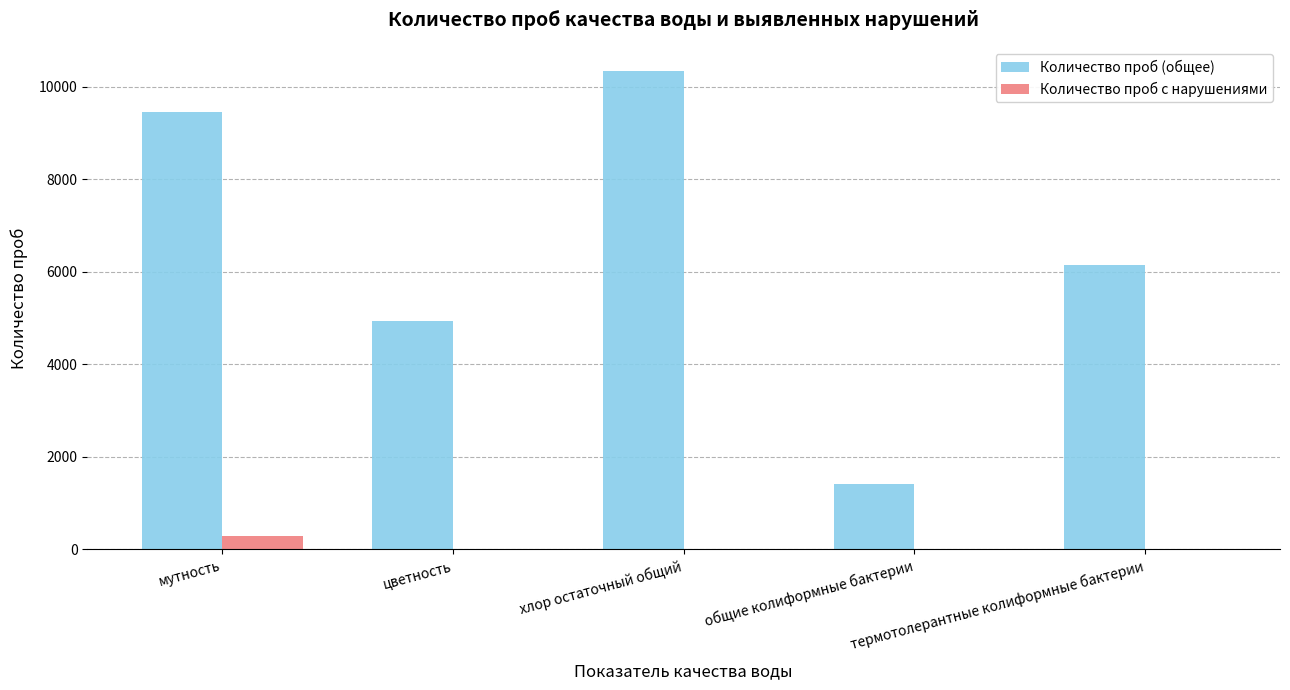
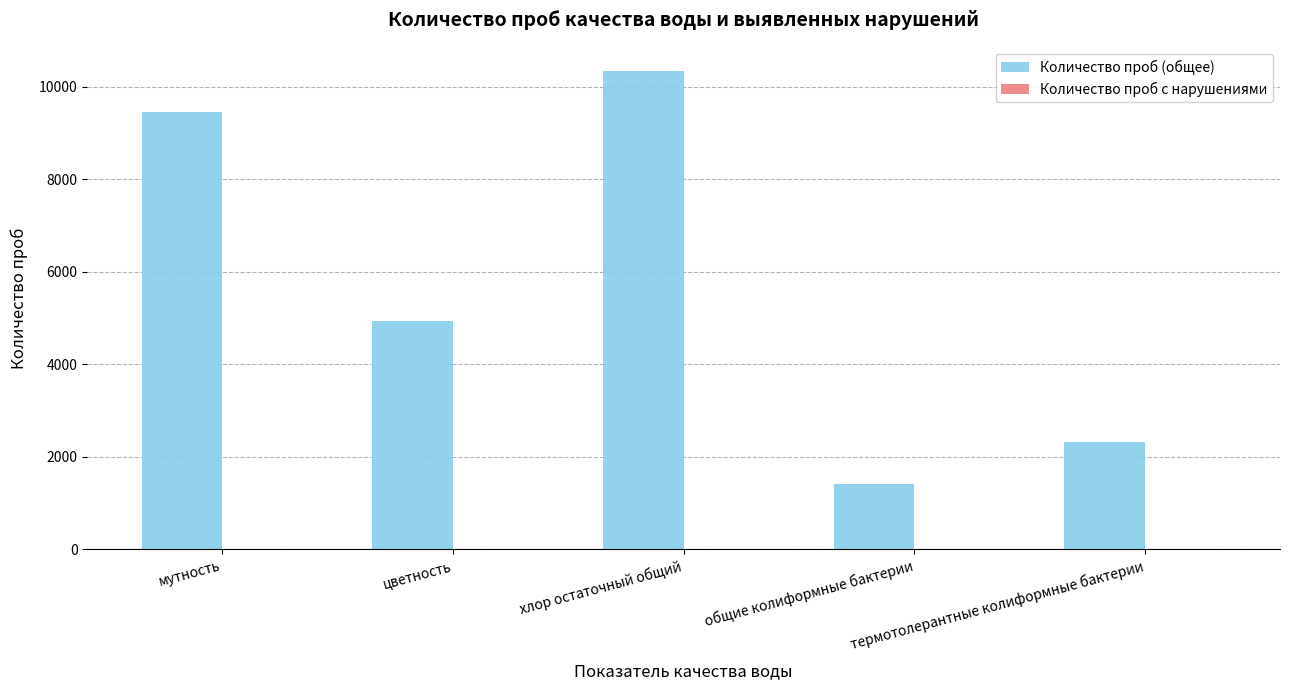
  {
    "Количество проб (общее)": {
      "мутность": 9500,
      "цветность": 4900,
      "хлор остаточный общий": 10300,
      "общие колиформные бактерии": 1400,
-     "термотолерантные колиформные бактерии": 6200
+     "термотолерантные колиформные бактерии": 2300
    },
    "Количество проб с нарушениями": {
-     "мутность": 300,
+     "мутность": 0,
      "хлор остаточный общий": 0,
      "общие колиформные бактерии": 0,
      "термотолерантные колиформные бактерии": 0
    }
  }
